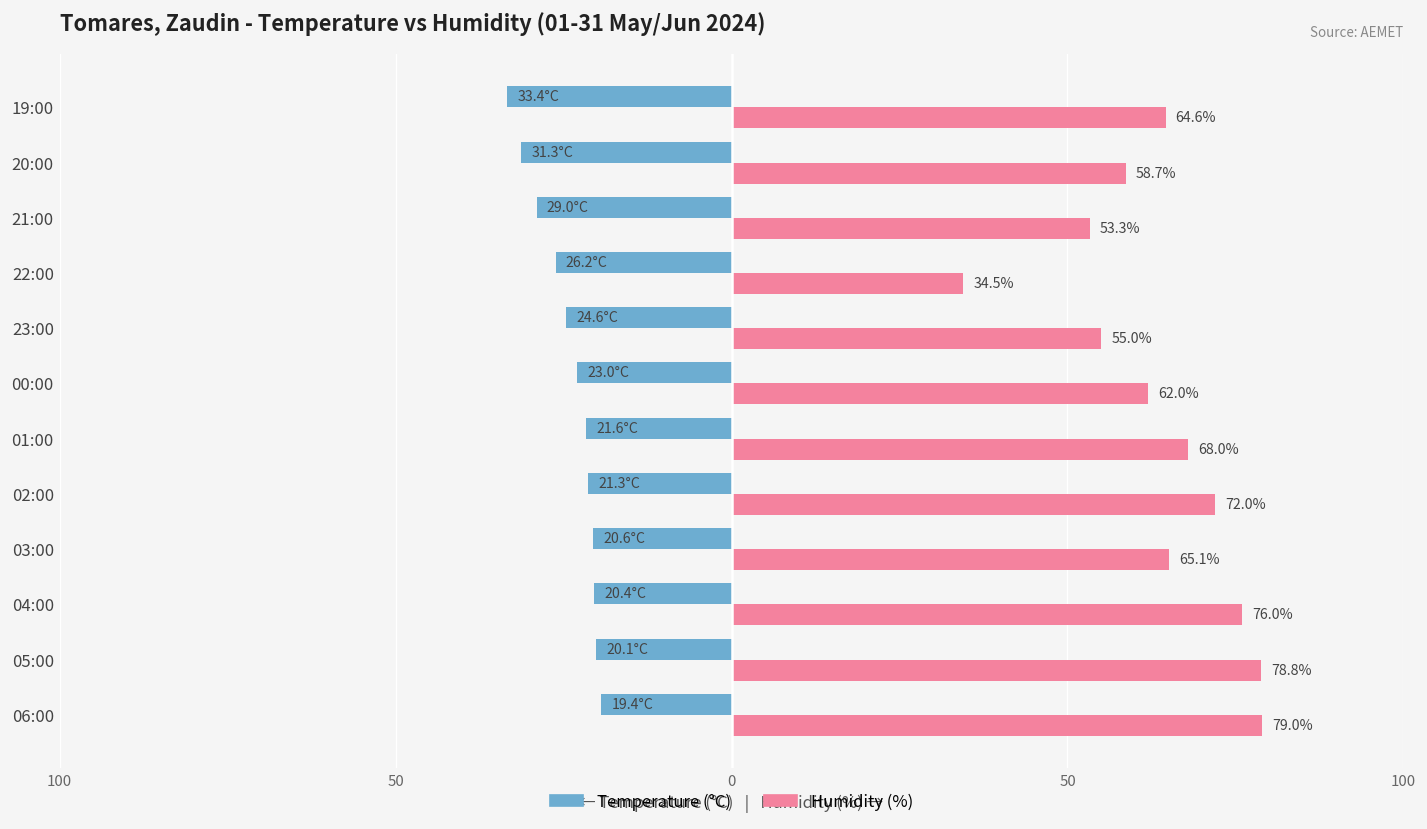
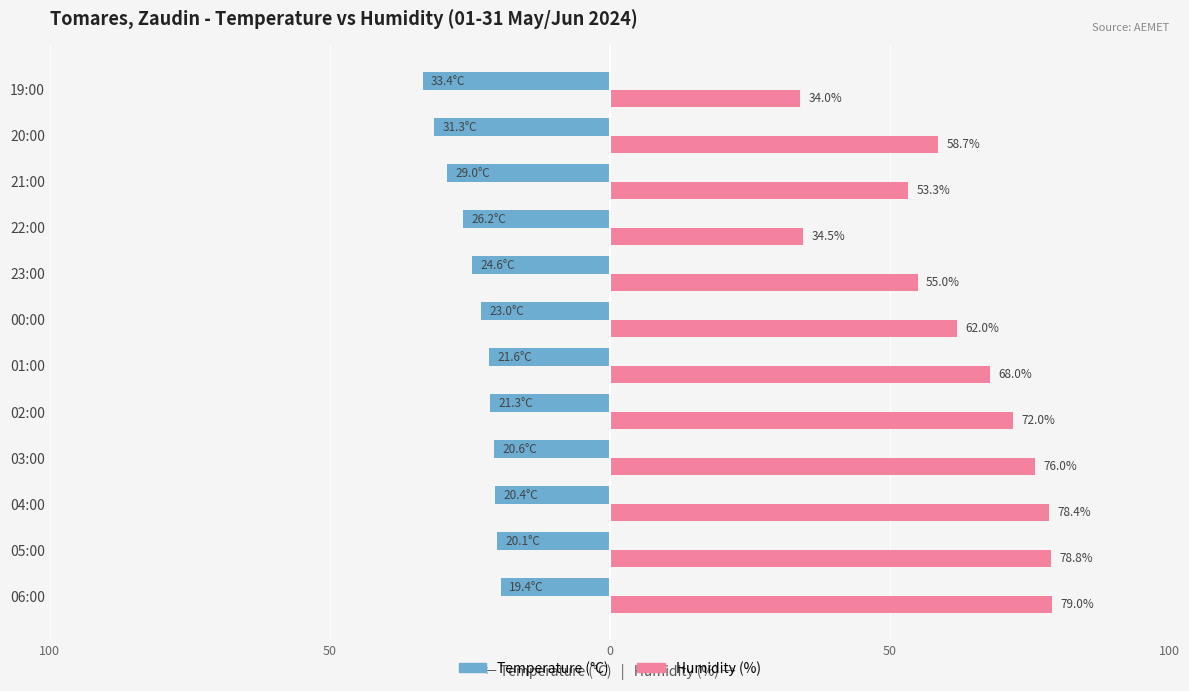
  {
    "Humidity (%)": {
-     "19:00": "64.6%",
+     "19:00": "34.0%",
      "20:00": "58.7%",
      "21:00": "53.3%",
      "22:00": "34.5%",
      "23:00": "55.0%",
      "00:00": "62.0%",
      "01:00": "68.0%",
      "02:00": "72.0%",
-     "03:00": "65.1%",
-     "04:00": "76.0%",
+     "03:00": "76.0%",
+     "04:00": "78.4%",
      "05:00": "78.8%",
      "06:00": "79.0%"
    }
  }
